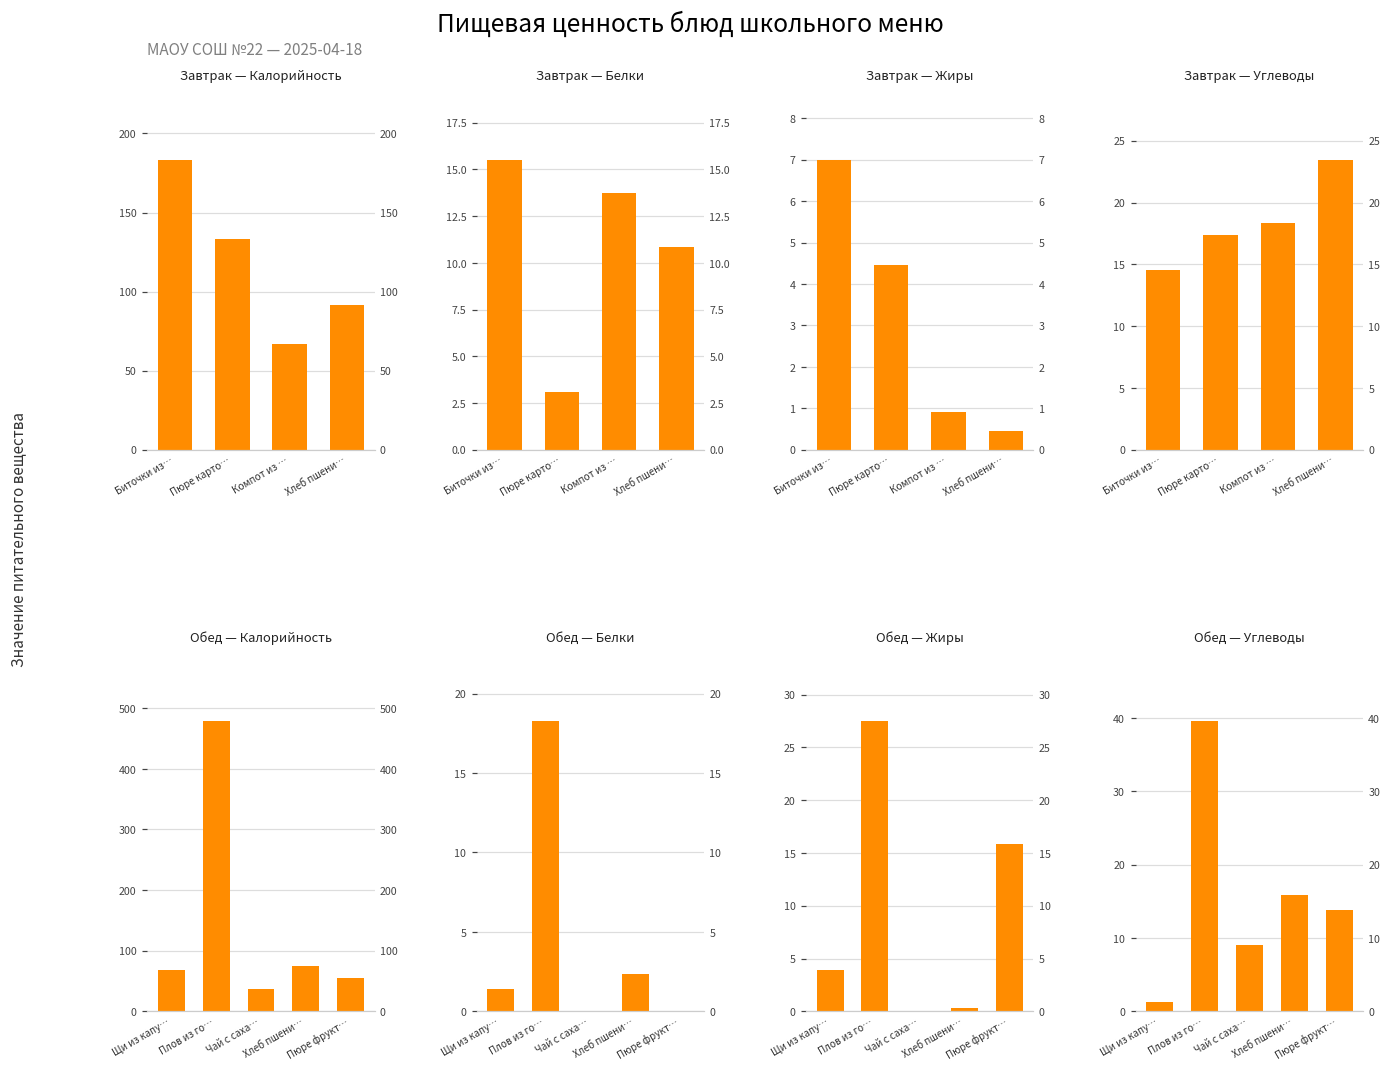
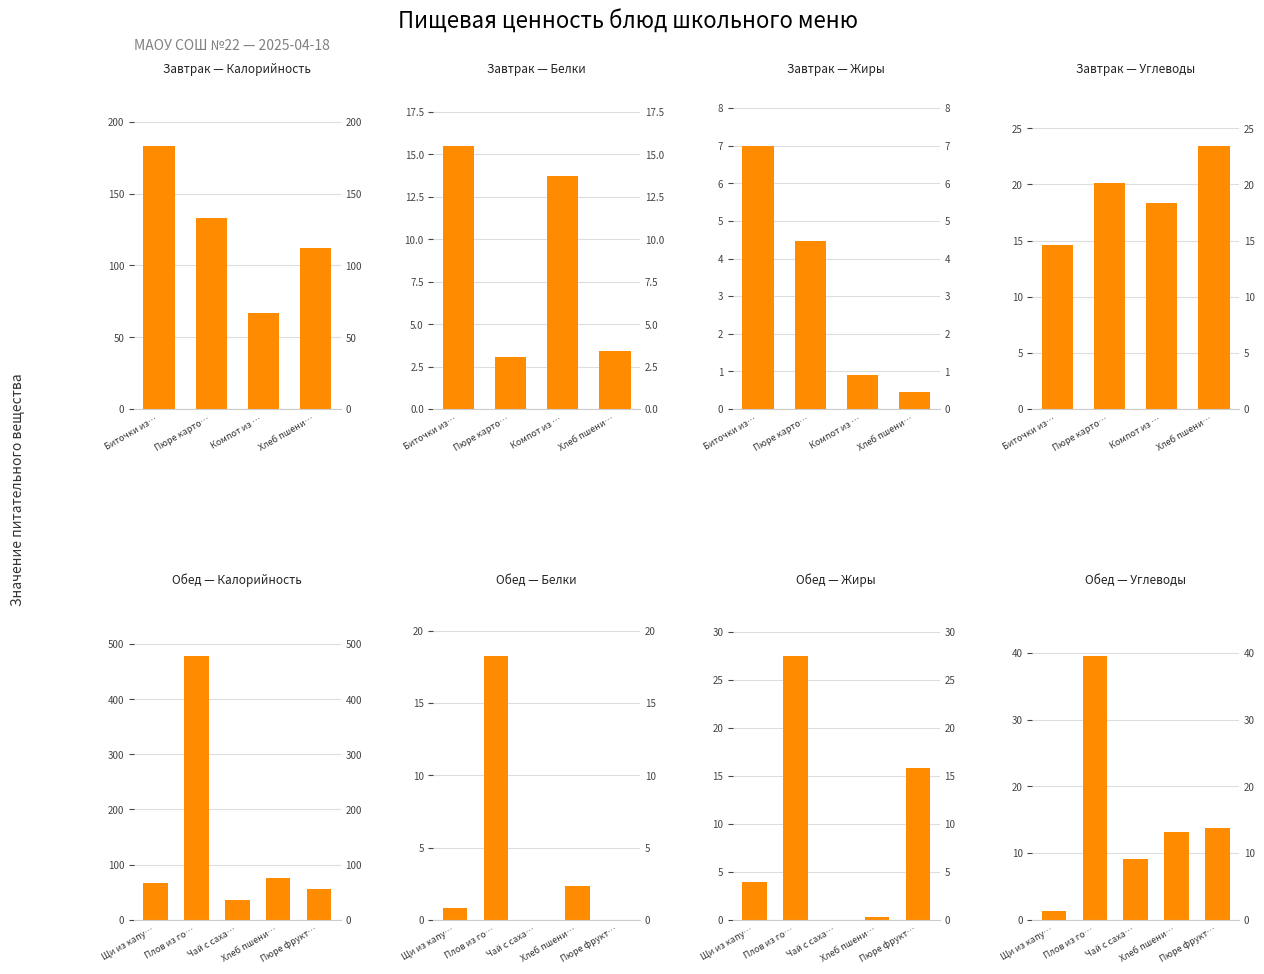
  {
    "Завтрак — Калорийность": {
      "Биточки из…": 183,
      "Пюре карто…": 133,
      "Компот из …": 67,
-     "Хлеб пшени…": 91
+     "Хлеб пшени…": 112
    },
    "Завтрак — Белки": {
      "Биточки из…": 15.5,
      "Пюре карто…": 3.1,
      "Компот из …": 13.8,
-     "Хлеб пшени…": 10.9
+     "Хлеб пшени…": 3.5
    },
    "Завтрак — Жиры": {
      "Биточки из…": 7.0,
      "Пюре карто…": 4.5,
      "Компот из …": 0.9,
      "Хлеб пшени…": 0.5
    },
    "Завтрак — Углеводы": {
      "Биточки из…": 14.6,
-     "Пюре карто…": 17.4,
+     "Пюре карто…": 20.1,
      "Компот из …": 18.4,
      "Хлеб пшени…": 23.5
    },
    "Обед — Калорийность": {
      "Щи из капу…": 70,
      "Плов из го…": 480,
      "Чай с саха…": 40,
      "Хлеб пшени…": 80,
      "Пюре фрукт…": 60
    },
    "Обед — Белки": {
-     "Щи из капу…": 1.4,
+     "Щи из капу…": 0.8,
      "Плов из го…": 18.3,
      "Чай с саха…": 0.0,
      "Хлеб пшени…": 2.3,
      "Пюре фрукт…": 0.0
    },
    "Обед — Жиры": {
      "Щи из капу…": 4,
      "Плов из го…": 27,
      "Чай с саха…": 0,
      "Хлеб пшени…": 0,
      "Пюре фрукт…": 16
    },
    "Обед — Углеводы": {
      "Щи из капу…": 1,
      "Плов из го…": 40,
      "Чай с саха…": 9,
-     "Хлеб пшени…": 16,
+     "Хлеб пшени…": 13,
      "Пюре фрукт…": 14
    }
  }
